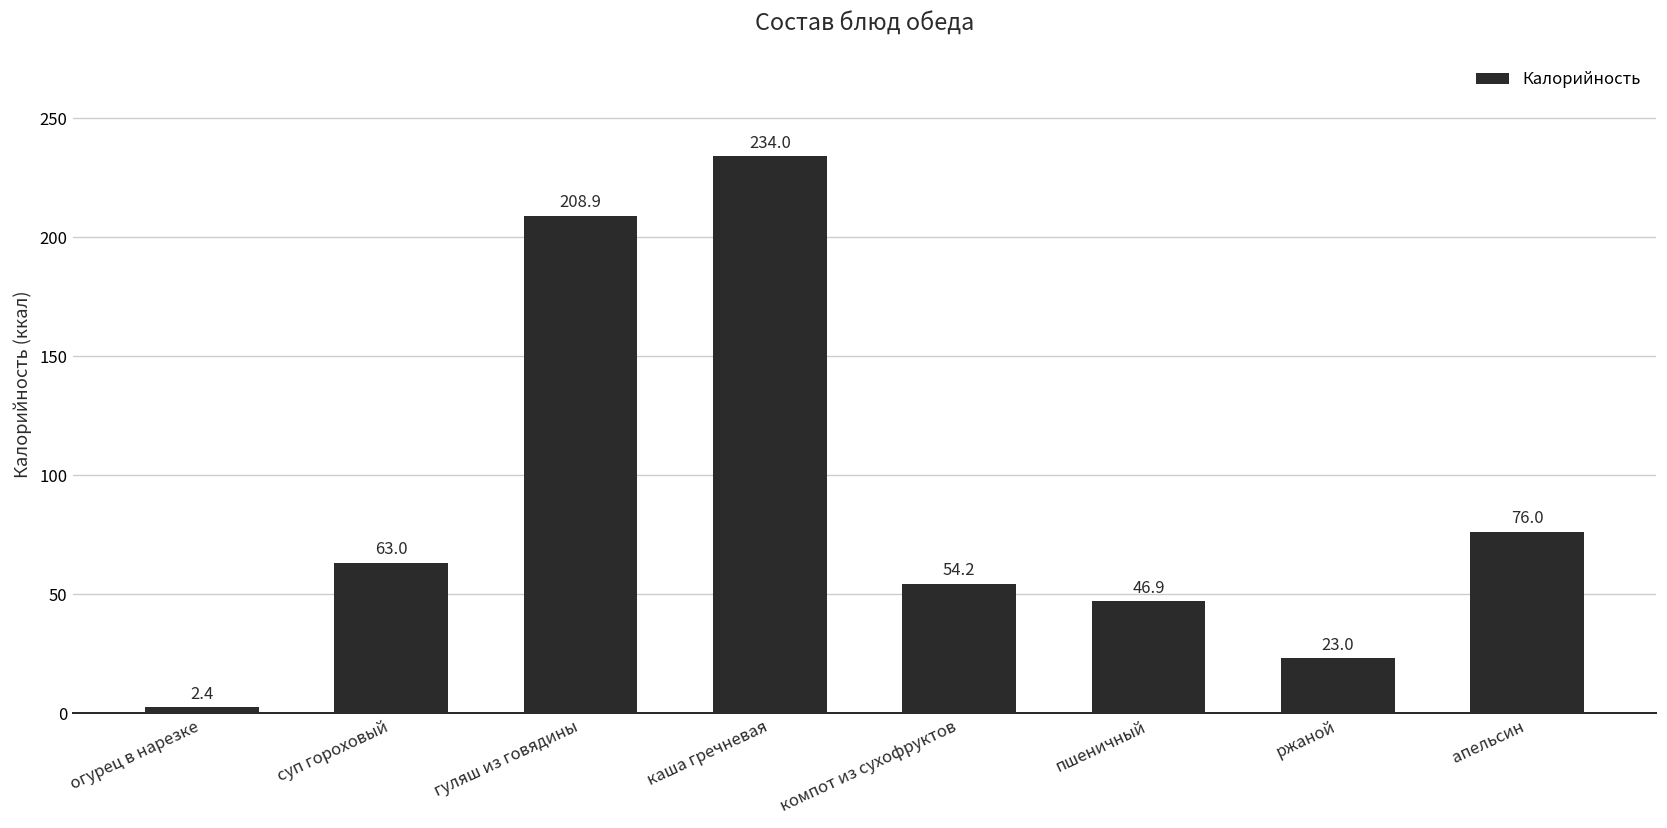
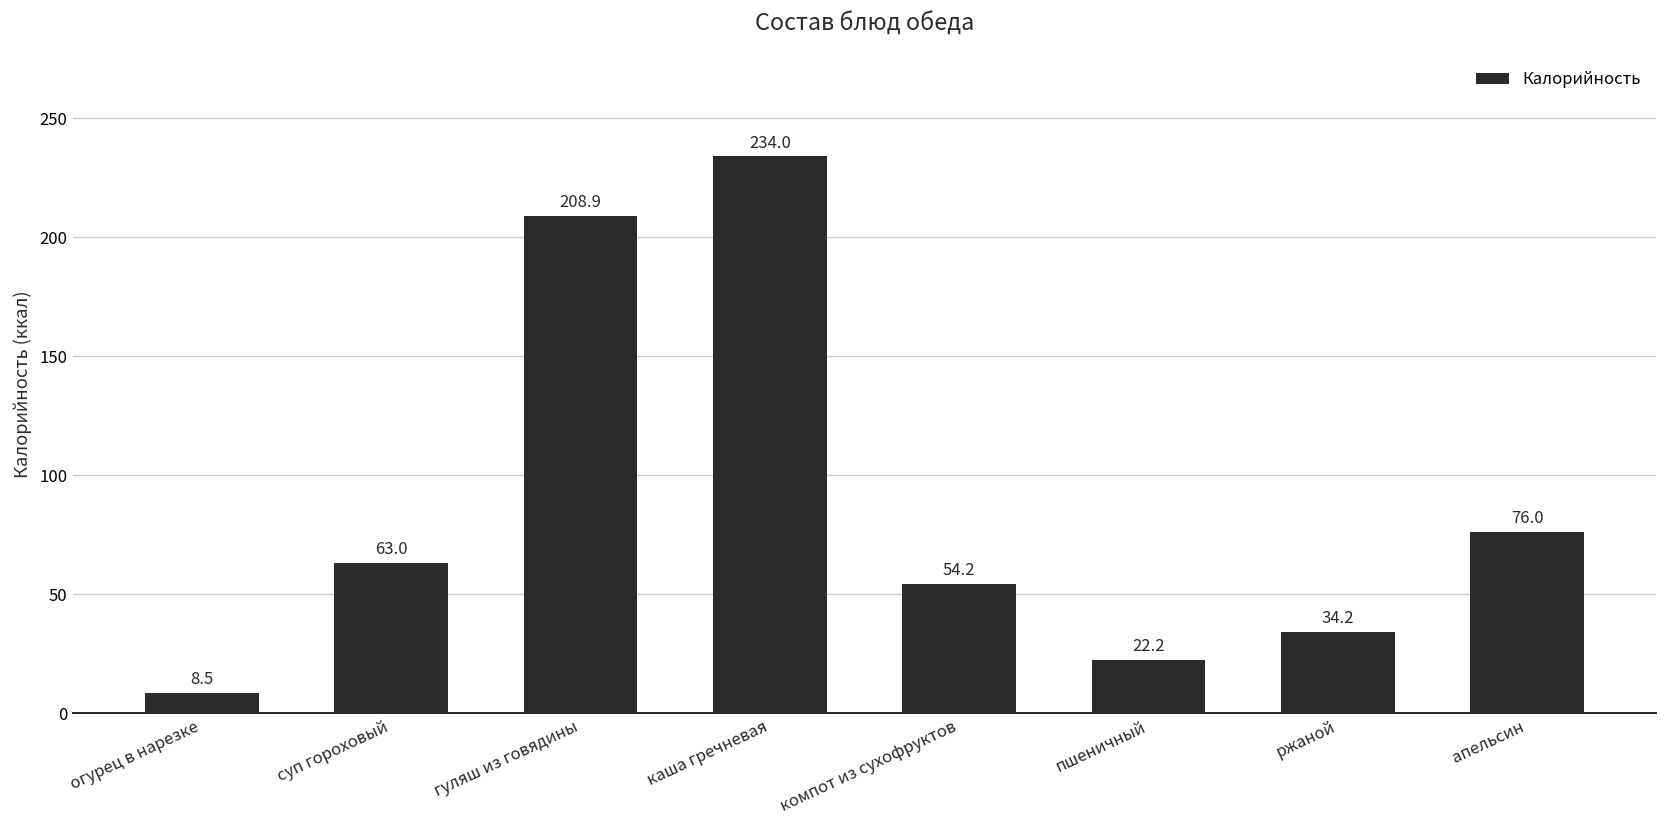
  {
-   "огурец в нарезке": 2.4,
+   "огурец в нарезке": 8.5,
    "суп гороховый": 63.0,
    "гуляш из говядины": 208.9,
    "каша гречневая": 234.0,
    "компот из сухофруктов": 54.2,
-   "пшеничный": 46.9,
-   "ржаной": 23.0,
+   "пшеничный": 22.2,
+   "ржаной": 34.2,
    "апельсин": 76.0
  }
